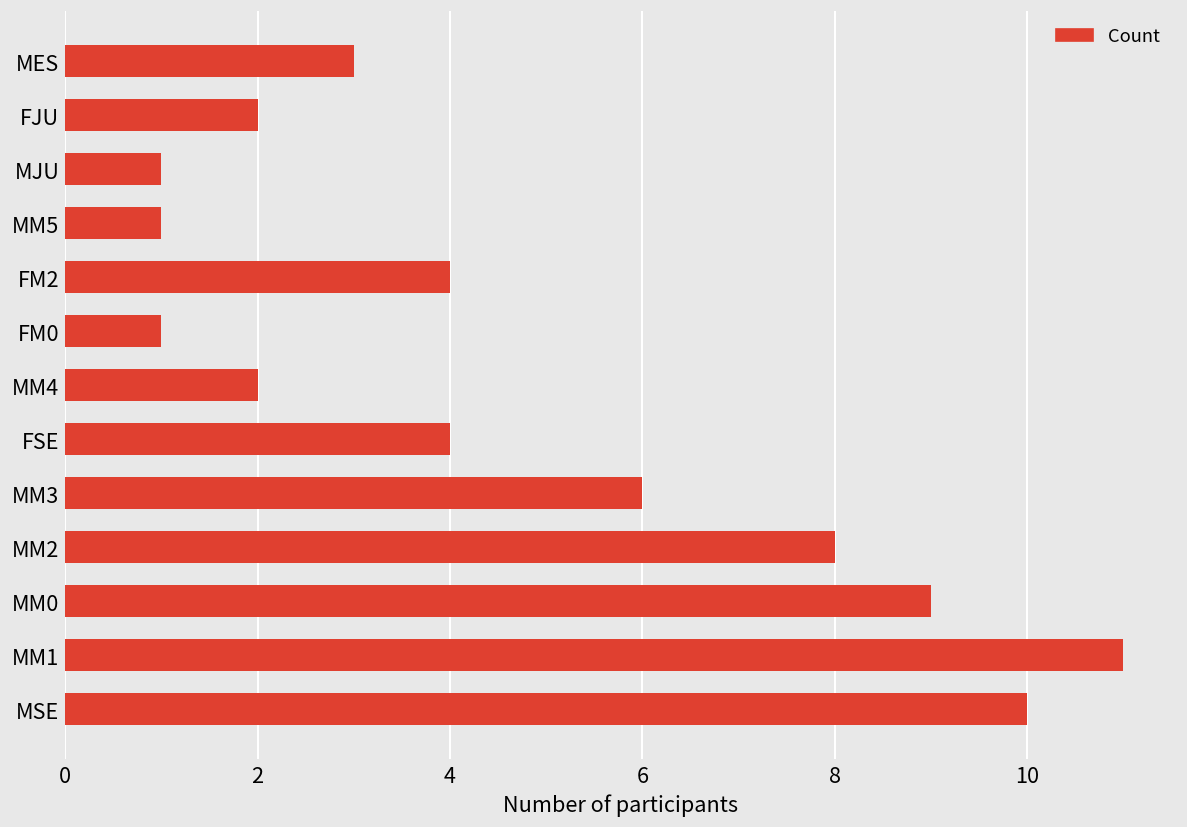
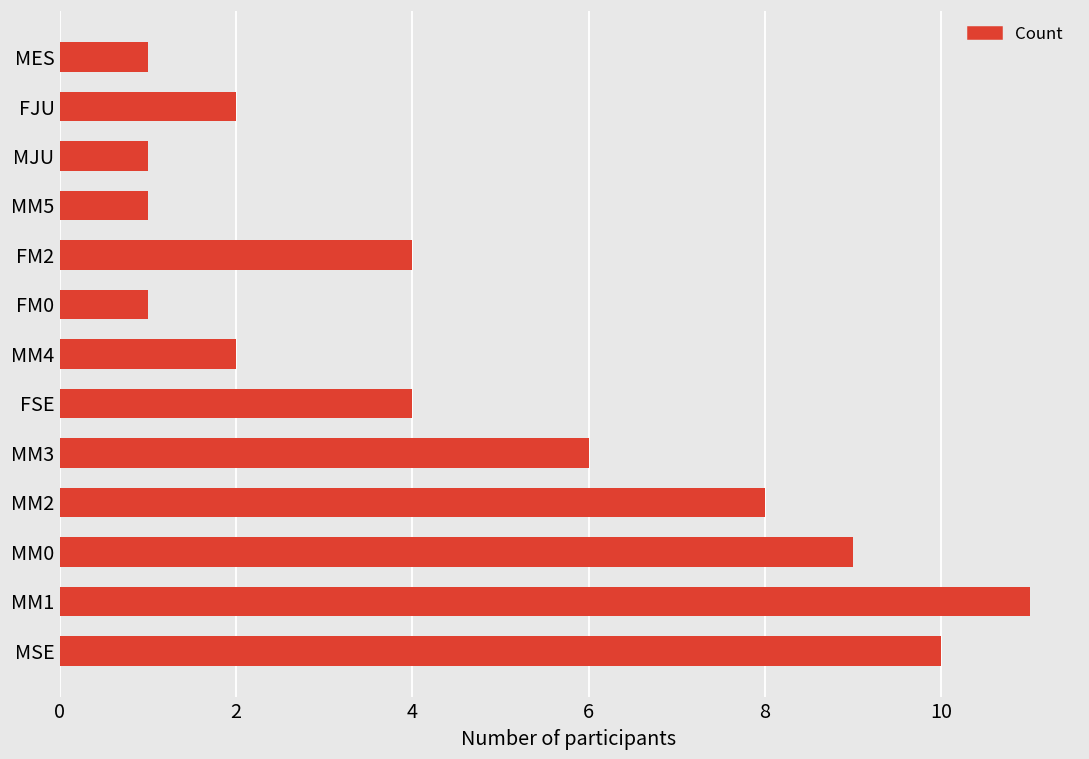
  {
-   "MES": 3,
+   "MES": 1,
    "FJU": 2,
    "MJU": 1,
    "MM5": 1,
    "FM2": 4,
    "FM0": 1,
    "MM4": 2,
    "FSE": 4,
    "MM3": 6,
    "MM2": 8,
    "MM0": 9,
    "MM1": 11,
    "MSE": 10
  }
